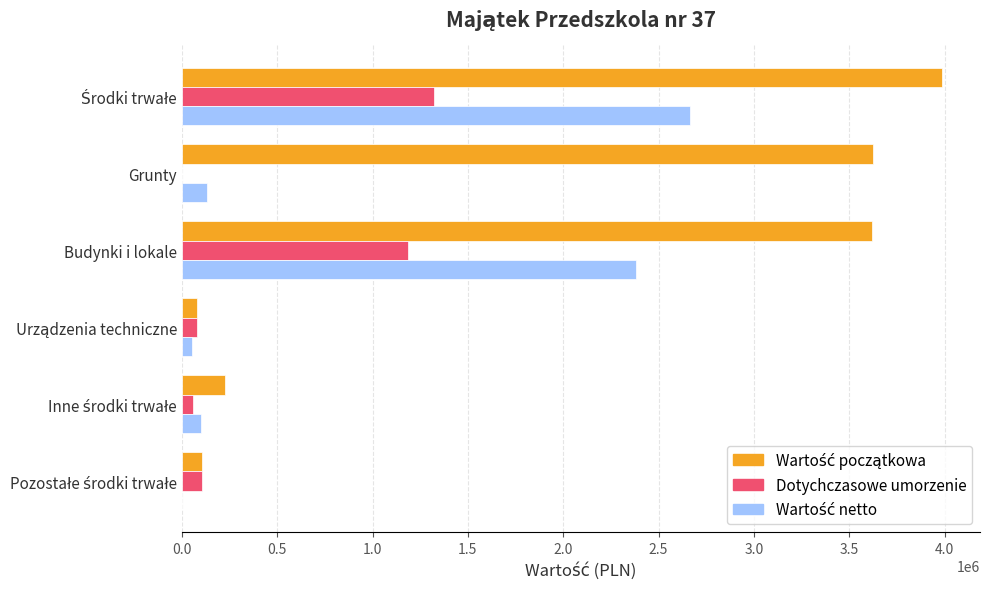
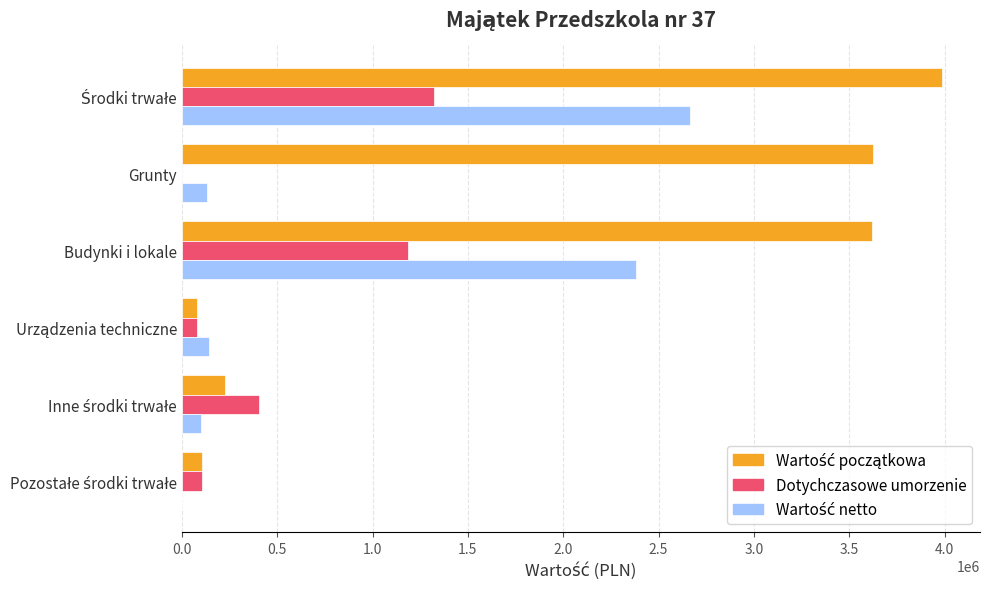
  {
    "Wartość początkowa": {
      "Środki trwałe": 3990000,
      "Grunty": 3620000,
      "Budynki i lokale": 3620000,
      "Urządzenia techniczne": 80000,
      "Inne środki trwałe": 220000,
      "Pozostałe środki trwałe": 100000
    },
    "Dotychczasowe umorzenie": {
      "Środki trwałe": 1320000,
      "Grunty": 0,
      "Budynki i lokale": 1180000,
      "Urządzenia techniczne": 80000,
-     "Inne środki trwałe": 60000,
+     "Inne środki trwałe": 410000,
      "Pozostałe środki trwałe": 100000
    },
    "Wartość netto": {
      "Środki trwałe": 2670000,
      "Grunty": 130000,
      "Budynki i lokale": 2380000,
-     "Urządzenia techniczne": 50000,
+     "Urządzenia techniczne": 140000,
      "Inne środki trwałe": 100000,
      "Pozostałe środki trwałe": 0
    }
  }
